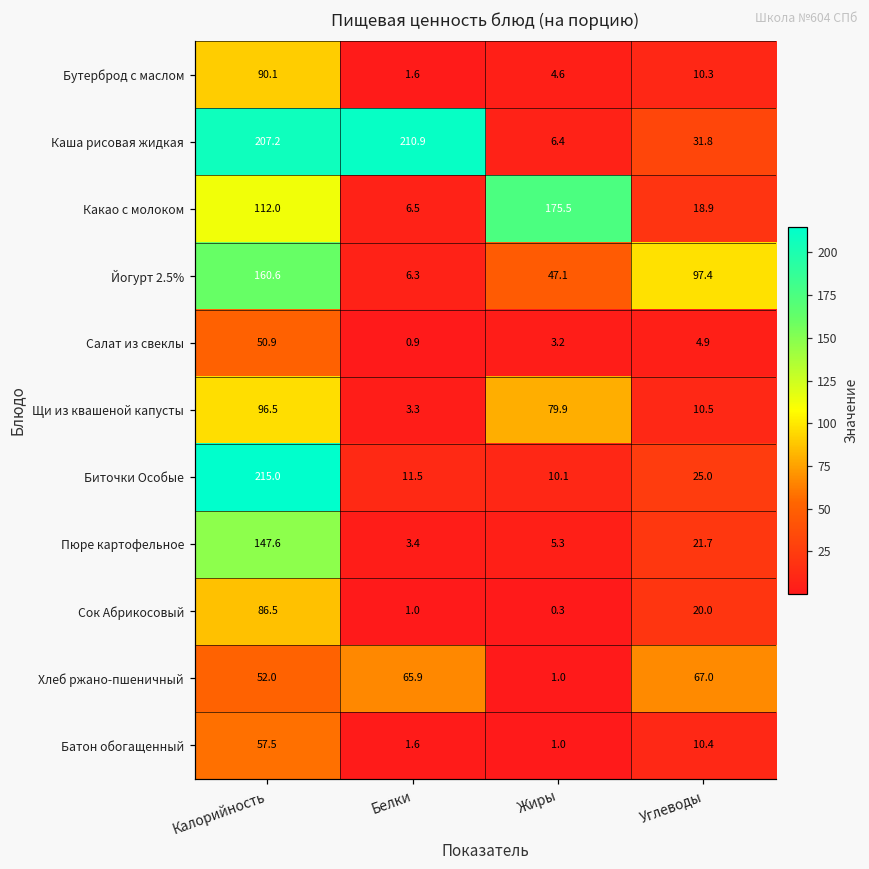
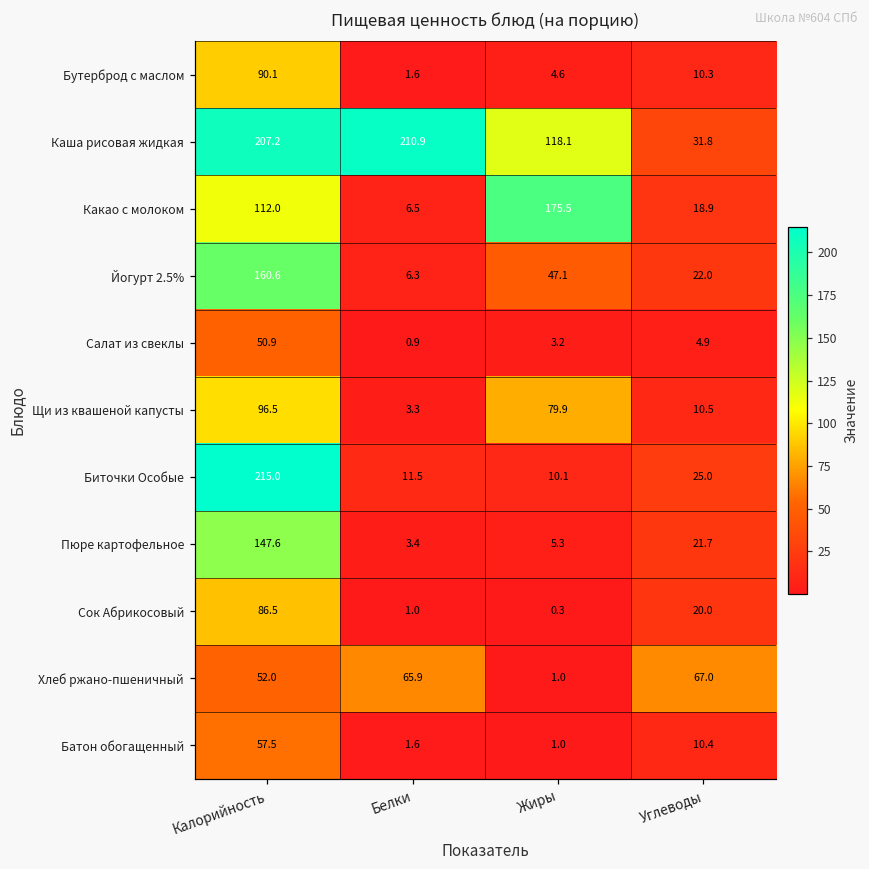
  {
    "Бутерброд с маслом": {
      "Калорийность": 90.1,
      "Белки": 1.6,
      "Жиры": 4.6,
      "Углеводы": 10.3
    },
    "Каша рисовая жидкая": {
      "Калорийность": 207.2,
      "Белки": 210.9,
-     "Жиры": 6.4,
+     "Жиры": 118.1,
      "Углеводы": 31.8
    },
    "Какао с молоком": {
      "Калорийность": 112.0,
      "Белки": 6.5,
      "Жиры": 175.5,
      "Углеводы": 18.9
    },
    "Йогурт 2.5%": {
      "Калорийность": 160.6,
      "Белки": 6.3,
      "Жиры": 47.1,
-     "Углеводы": 97.4
+     "Углеводы": 22.0
    },
    "Салат из свеклы": {
      "Калорийность": 50.9,
      "Белки": 0.9,
      "Жиры": 3.2,
      "Углеводы": 4.9
    },
    "Щи из квашеной капусты": {
      "Калорийность": 96.5,
      "Белки": 3.3,
      "Жиры": 79.9,
      "Углеводы": 10.5
    },
    "Биточки Особые": {
      "Калорийность": 215.0,
      "Белки": 11.5,
      "Жиры": 10.1,
      "Углеводы": 25.0
    },
    "Пюре картофельное": {
      "Калорийность": 147.6,
      "Белки": 3.4,
      "Жиры": 5.3,
      "Углеводы": 21.7
    },
    "Сок Абрикосовый": {
      "Калорийность": 86.5,
      "Белки": 1.0,
      "Жиры": 0.3,
      "Углеводы": 20.0
    },
    "Хлеб ржано-пшеничный": {
      "Калорийность": 52.0,
      "Белки": 65.9,
      "Жиры": 1.0,
      "Углеводы": 67.0
    },
    "Батон обогащенный": {
      "Калорийность": 57.5,
      "Белки": 1.6,
      "Жиры": 1.0,
      "Углеводы": 10.4
    }
  }
